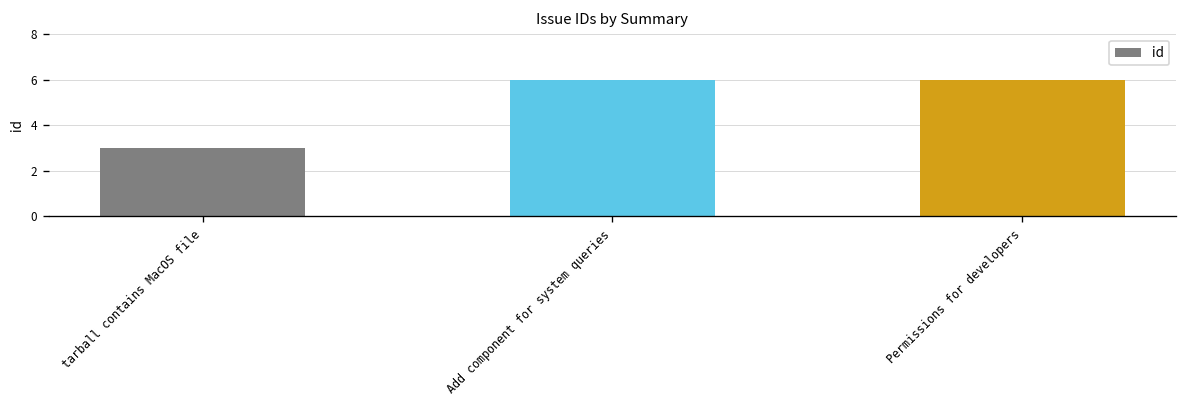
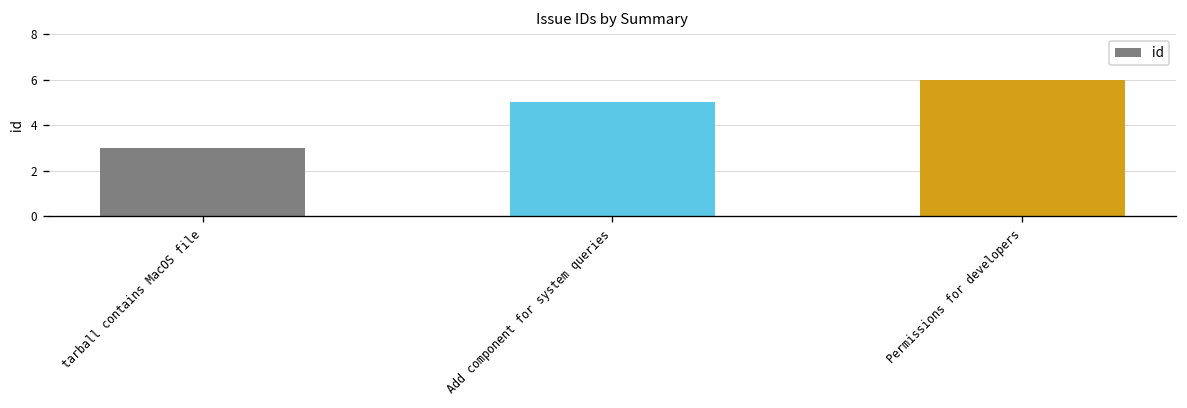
  {
    "tarball contains MacOS file": 3,
-   "Add component for system queries": 6,
+   "Add component for system queries": 5,
    "Permissions for developers": 6
  }
